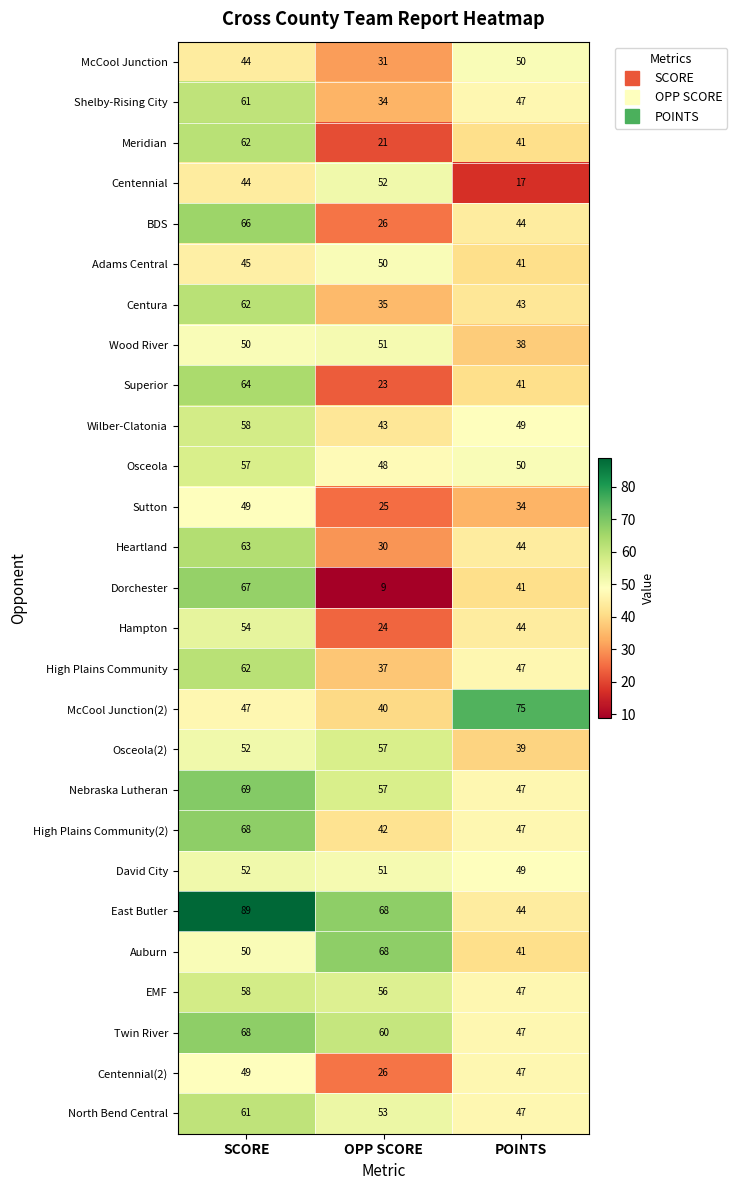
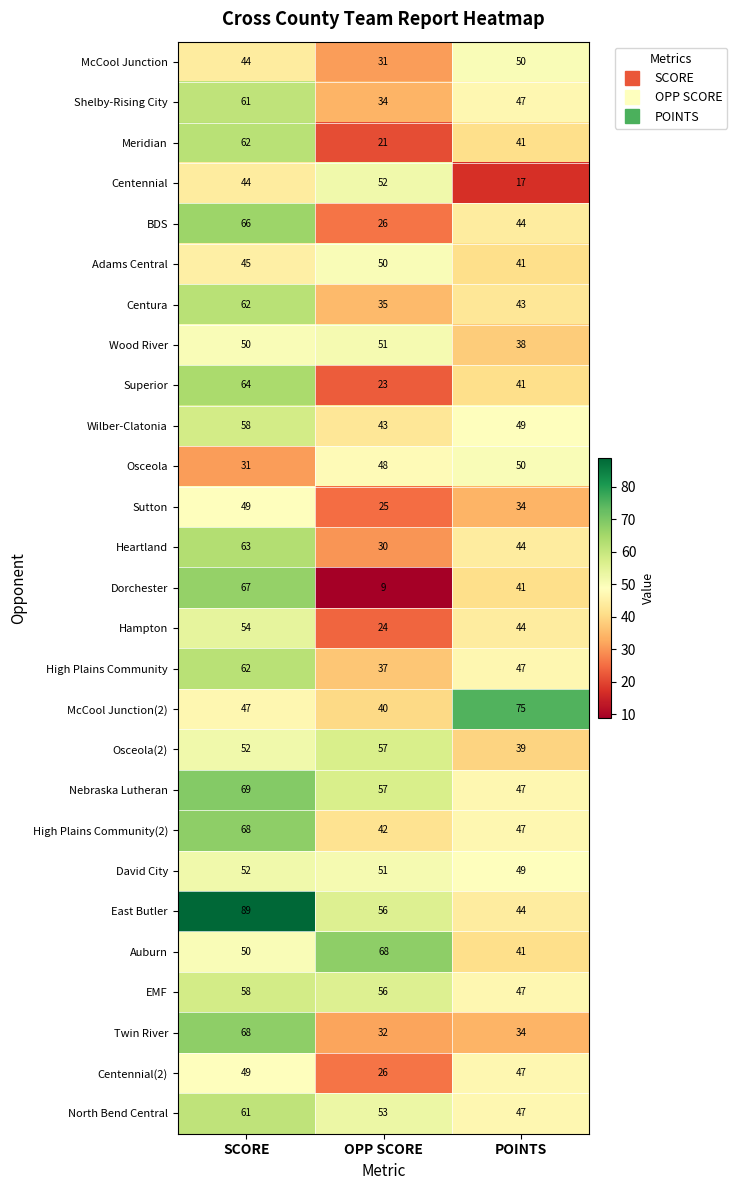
  {
    "McCool Junction": {
      "SCORE": 44,
      "OPP SCORE": 31,
      "POINTS": 50
    },
    "Shelby-Rising City": {
      "SCORE": 61,
      "OPP SCORE": 34,
      "POINTS": 47
    },
    "Meridian": {
      "SCORE": 62,
      "OPP SCORE": 21,
      "POINTS": 41
    },
    "Centennial": {
      "SCORE": 44,
      "OPP SCORE": 52,
      "POINTS": 17
    },
    "BDS": {
      "SCORE": 66,
      "OPP SCORE": 26,
      "POINTS": 44
    },
    "Adams Central": {
      "SCORE": 45,
      "OPP SCORE": 50,
      "POINTS": 41
    },
    "Centura": {
      "SCORE": 62,
      "OPP SCORE": 35,
      "POINTS": 43
    },
    "Wood River": {
      "SCORE": 50,
      "OPP SCORE": 51,
      "POINTS": 38
    },
    "Superior": {
      "SCORE": 64,
      "OPP SCORE": 23,
      "POINTS": 41
    },
    "Wilber-Clatonia": {
      "SCORE": 58,
      "OPP SCORE": 43,
      "POINTS": 49
    },
    "Osceola": {
-     "SCORE": 57,
+     "SCORE": 31,
      "OPP SCORE": 48,
      "POINTS": 50
    },
    "Sutton": {
      "SCORE": 49,
      "OPP SCORE": 25,
      "POINTS": 34
    },
    "Heartland": {
      "SCORE": 63,
      "OPP SCORE": 30,
      "POINTS": 44
    },
    "Dorchester": {
      "SCORE": 67,
      "OPP SCORE": 9,
      "POINTS": 41
    },
    "Hampton": {
      "SCORE": 54,
      "OPP SCORE": 24,
      "POINTS": 44
    },
    "High Plains Community": {
      "SCORE": 62,
      "OPP SCORE": 37,
      "POINTS": 47
    },
    "McCool Junction(2)": {
      "SCORE": 47,
      "OPP SCORE": 40,
      "POINTS": 75
    },
    "Osceola(2)": {
      "SCORE": 52,
      "OPP SCORE": 57,
      "POINTS": 39
    },
    "Nebraska Lutheran": {
      "SCORE": 69,
      "OPP SCORE": 57,
      "POINTS": 47
    },
    "High Plains Community(2)": {
      "SCORE": 68,
      "OPP SCORE": 42,
      "POINTS": 47
    },
    "David City": {
      "SCORE": 52,
      "OPP SCORE": 51,
      "POINTS": 49
    },
    "East Butler": {
      "SCORE": 89,
-     "OPP SCORE": 68,
+     "OPP SCORE": 56,
      "POINTS": 44
    },
    "Auburn": {
      "SCORE": 50,
      "OPP SCORE": 68,
      "POINTS": 41
    },
    "EMF": {
      "SCORE": 58,
      "OPP SCORE": 56,
      "POINTS": 47
    },
    "Twin River": {
      "SCORE": 68,
-     "OPP SCORE": 60,
-     "POINTS": 47
+     "OPP SCORE": 32,
+     "POINTS": 34
    },
    "Centennial(2)": {
      "SCORE": 49,
      "OPP SCORE": 26,
      "POINTS": 47
    },
    "North Bend Central": {
      "SCORE": 61,
      "OPP SCORE": 53,
      "POINTS": 47
    }
  }
